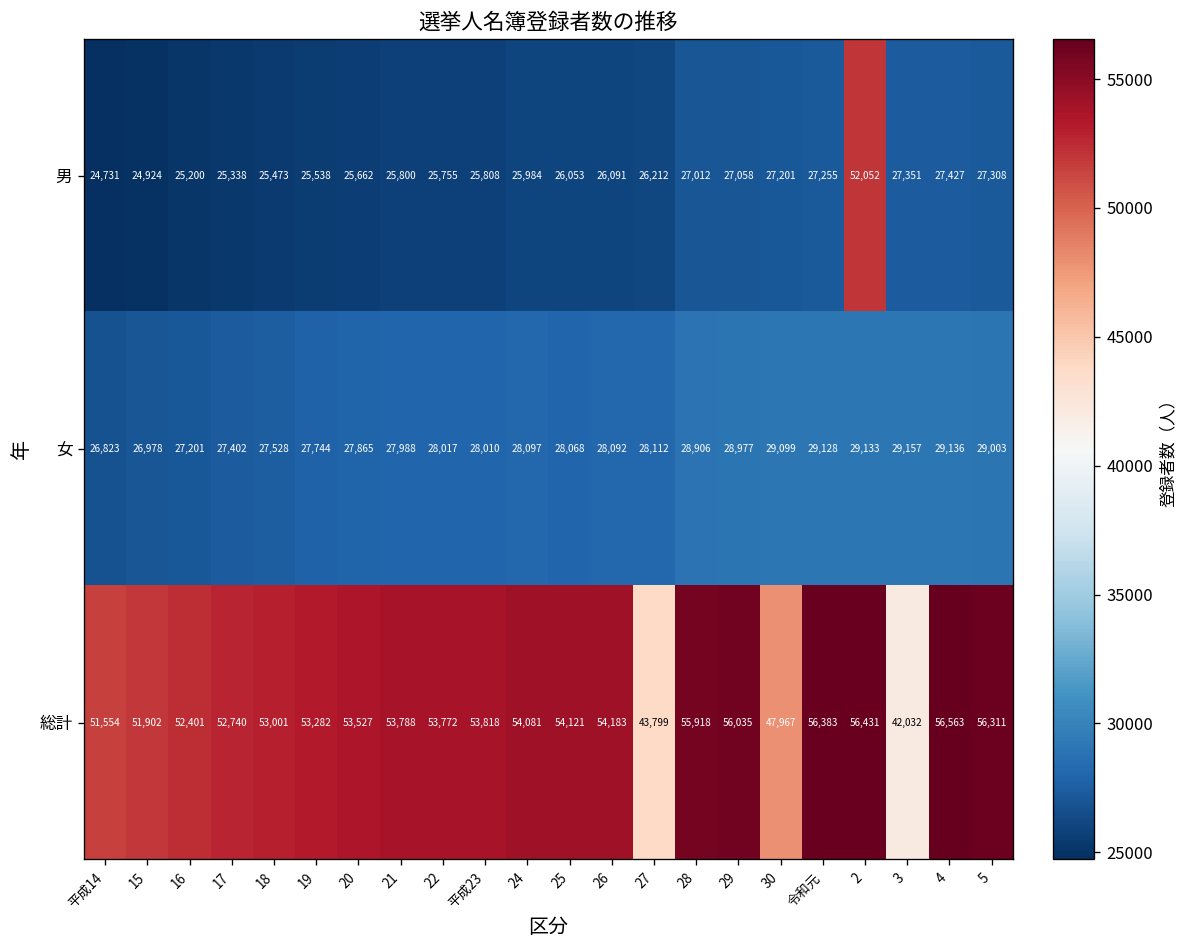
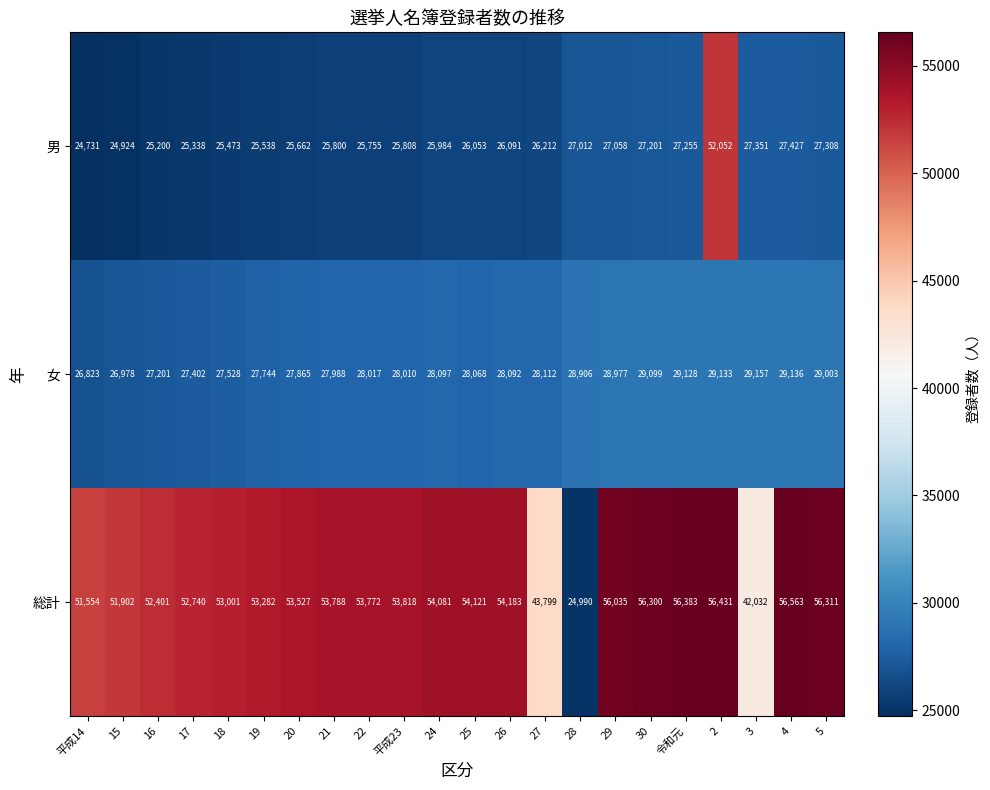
  {
    "男": {
      "平成14": "24,731",
      "15": "24,924",
      "16": "25,200",
      "17": "25,338",
      "18": "25,473",
      "19": "25,538",
      "20": "25,662",
      "21": "25,800",
      "22": "25,755",
      "平成23": "25,808",
      "24": "25,984",
      "25": "26,053",
      "26": "26,091",
      "27": "26,212",
      "28": "27,012",
      "29": "27,058",
      "30": "27,201",
      "令和元": "27,255",
      "2": "52,052",
      "3": "27,351",
      "4": "27,427",
      "5": "27,308"
    },
    "女": {
      "平成14": "26,823",
      "15": "26,978",
      "16": "27,201",
      "17": "27,402",
      "18": "27,528",
      "19": "27,744",
      "20": "27,865",
      "21": "27,988",
      "22": "28,017",
      "平成23": "28,010",
      "24": "28,097",
      "25": "28,068",
      "26": "28,092",
      "27": "28,112",
      "28": "28,906",
      "29": "28,977",
      "30": "29,099",
      "令和元": "29,128",
      "2": "29,133",
      "3": "29,157",
      "4": "29,136",
      "5": "29,003"
    },
    "総計": {
      "平成14": "51,554",
      "15": "51,902",
      "16": "52,401",
      "17": "52,740",
      "18": "53,001",
      "19": "53,282",
      "20": "53,527",
      "21": "53,788",
      "22": "53,772",
      "平成23": "53,818",
      "24": "54,081",
      "25": "54,121",
      "26": "54,183",
      "27": "43,799",
-     "28": "55,918",
+     "28": "24,990",
      "29": "56,035",
-     "30": "47,967",
+     "30": "56,300",
      "令和元": "56,383",
      "2": "56,431",
      "3": "42,032",
      "4": "56,563",
      "5": "56,311"
    }
  }
